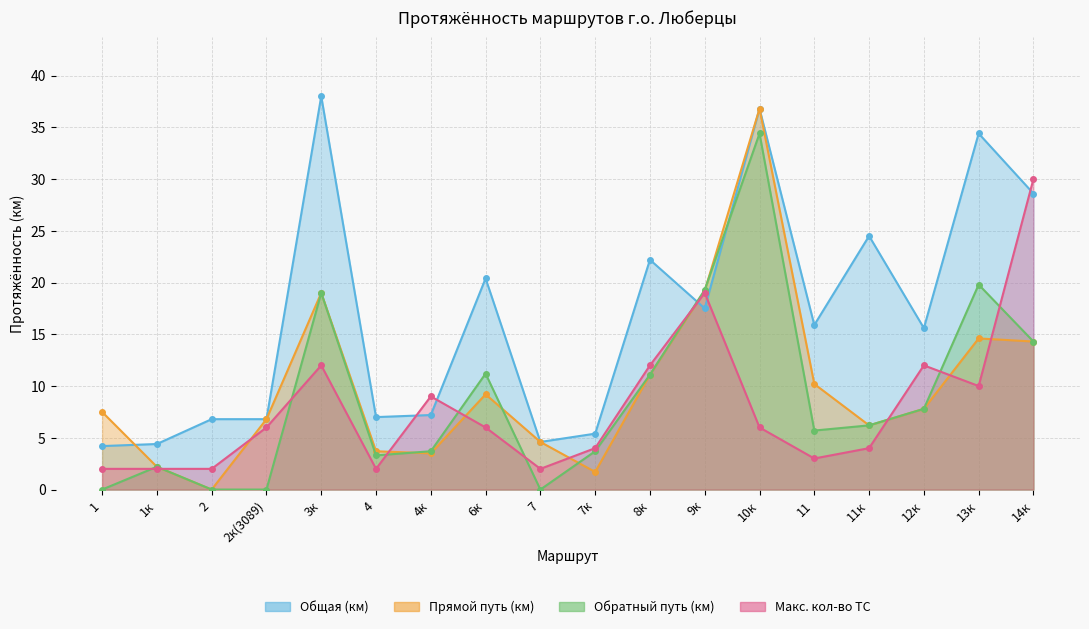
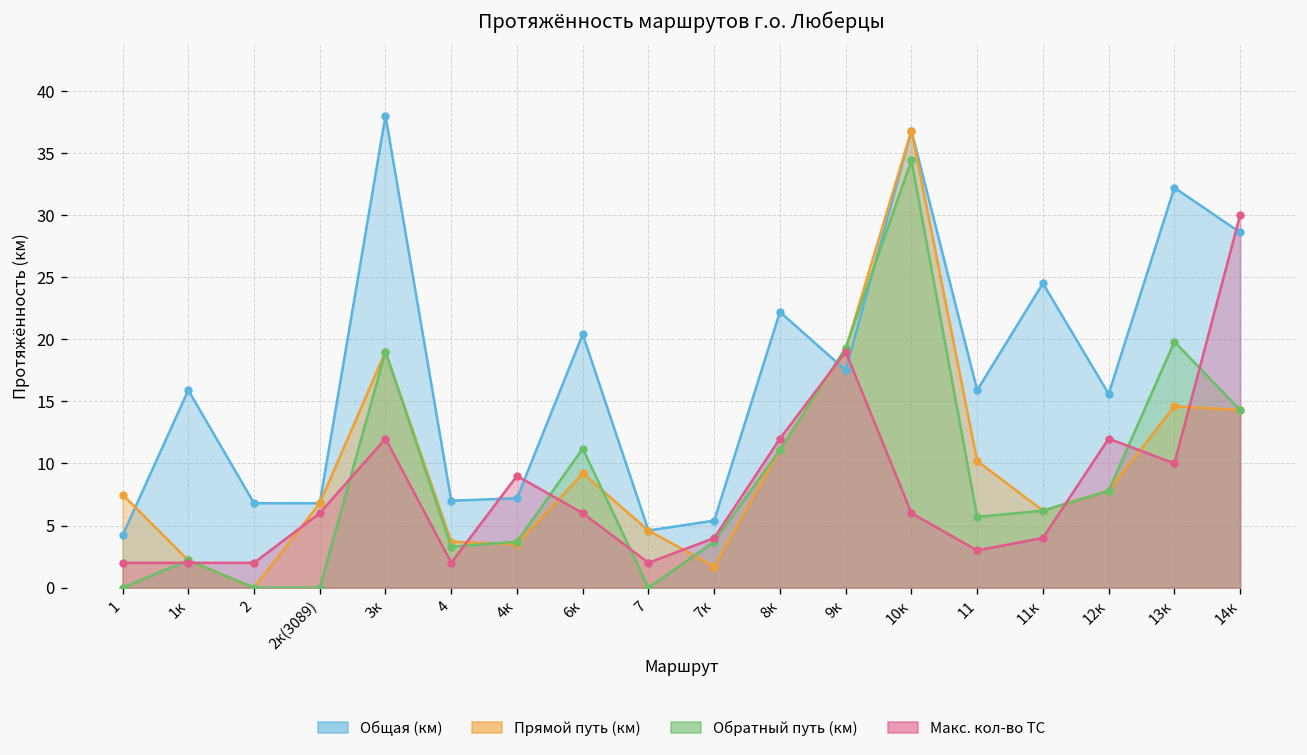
  {
    "Общая (км)": {
      "1": 4.2,
-     "1к": 4.4,
+     "1к": 15.9,
      "2": 6.8,
      "3к": 38.0,
      "4": 7.0,
      "4к": 7.2,
      "6к": 20.4,
      "7к": 5.4,
      "8к": 22.2,
      "9к": 17.5,
      "11": 15.9,
      "11к": 24.5,
      "12к": 15.6,
-     "13к": 34.4,
+     "13к": 32.2,
      "14к": 28.6
    },
    "Обратный путь (км)": {
      "1": 0.0,
      "2к(3089)": 0.0,
      "4": 3.3,
      "6к": 11.2,
      "7": 0.0,
      "7к": 3.7,
      "10к": 34.4,
      "11": 5.7,
      "13к": 19.8
    }
  }
